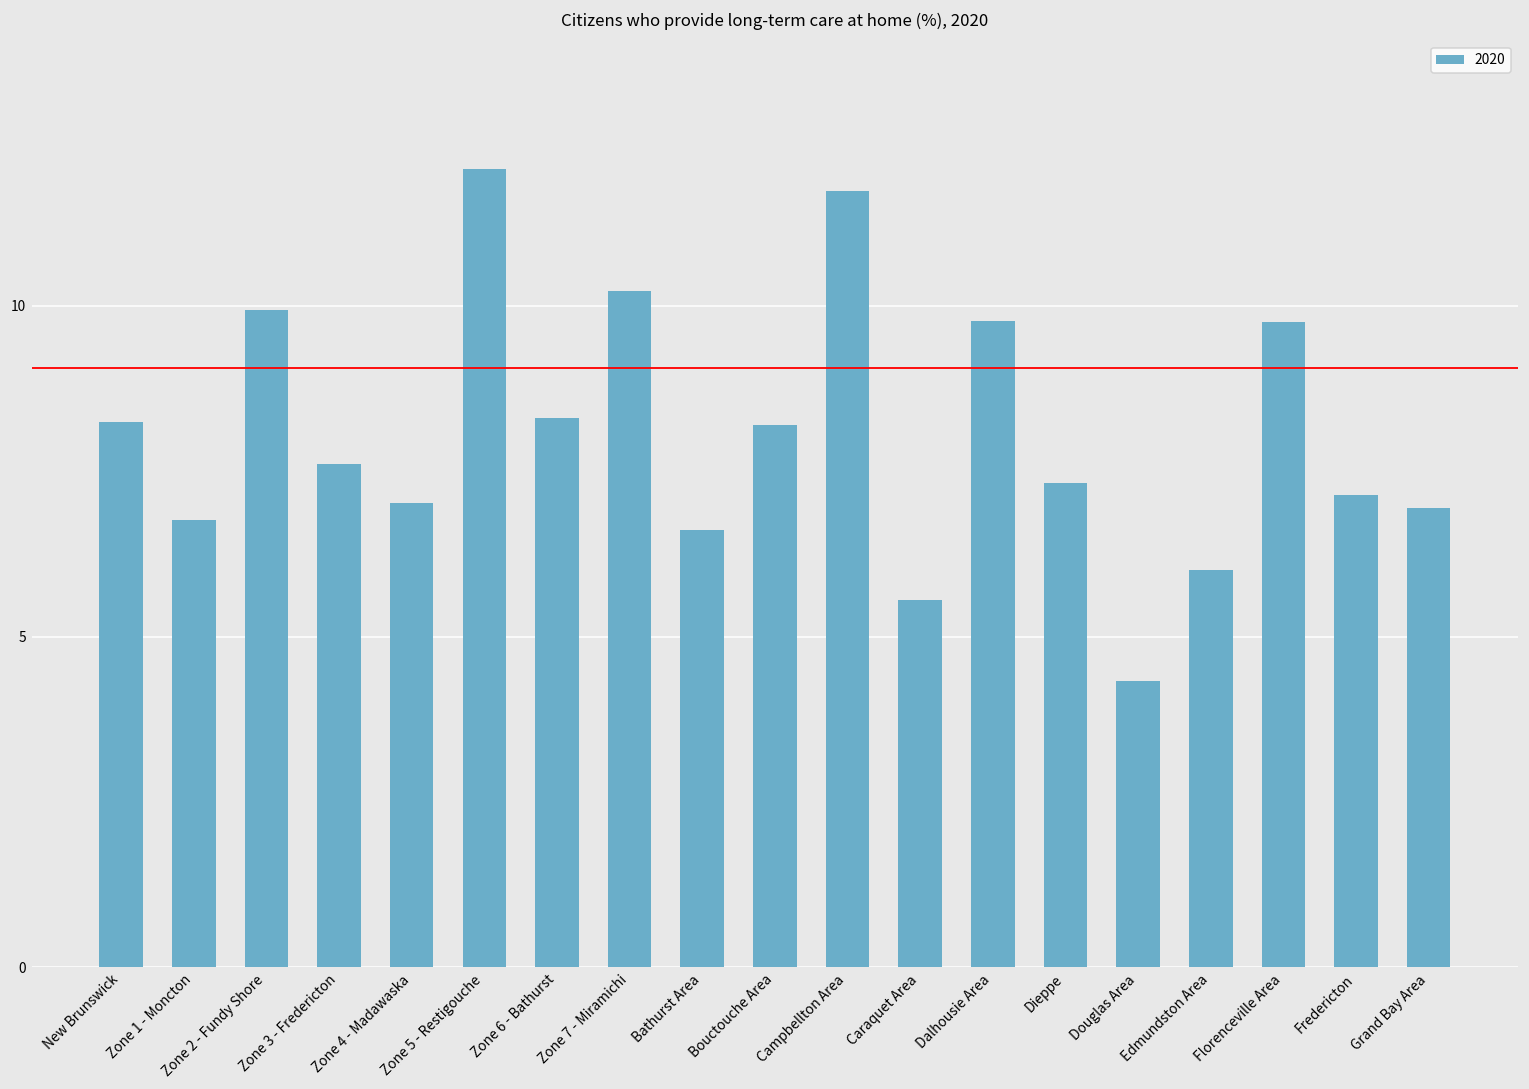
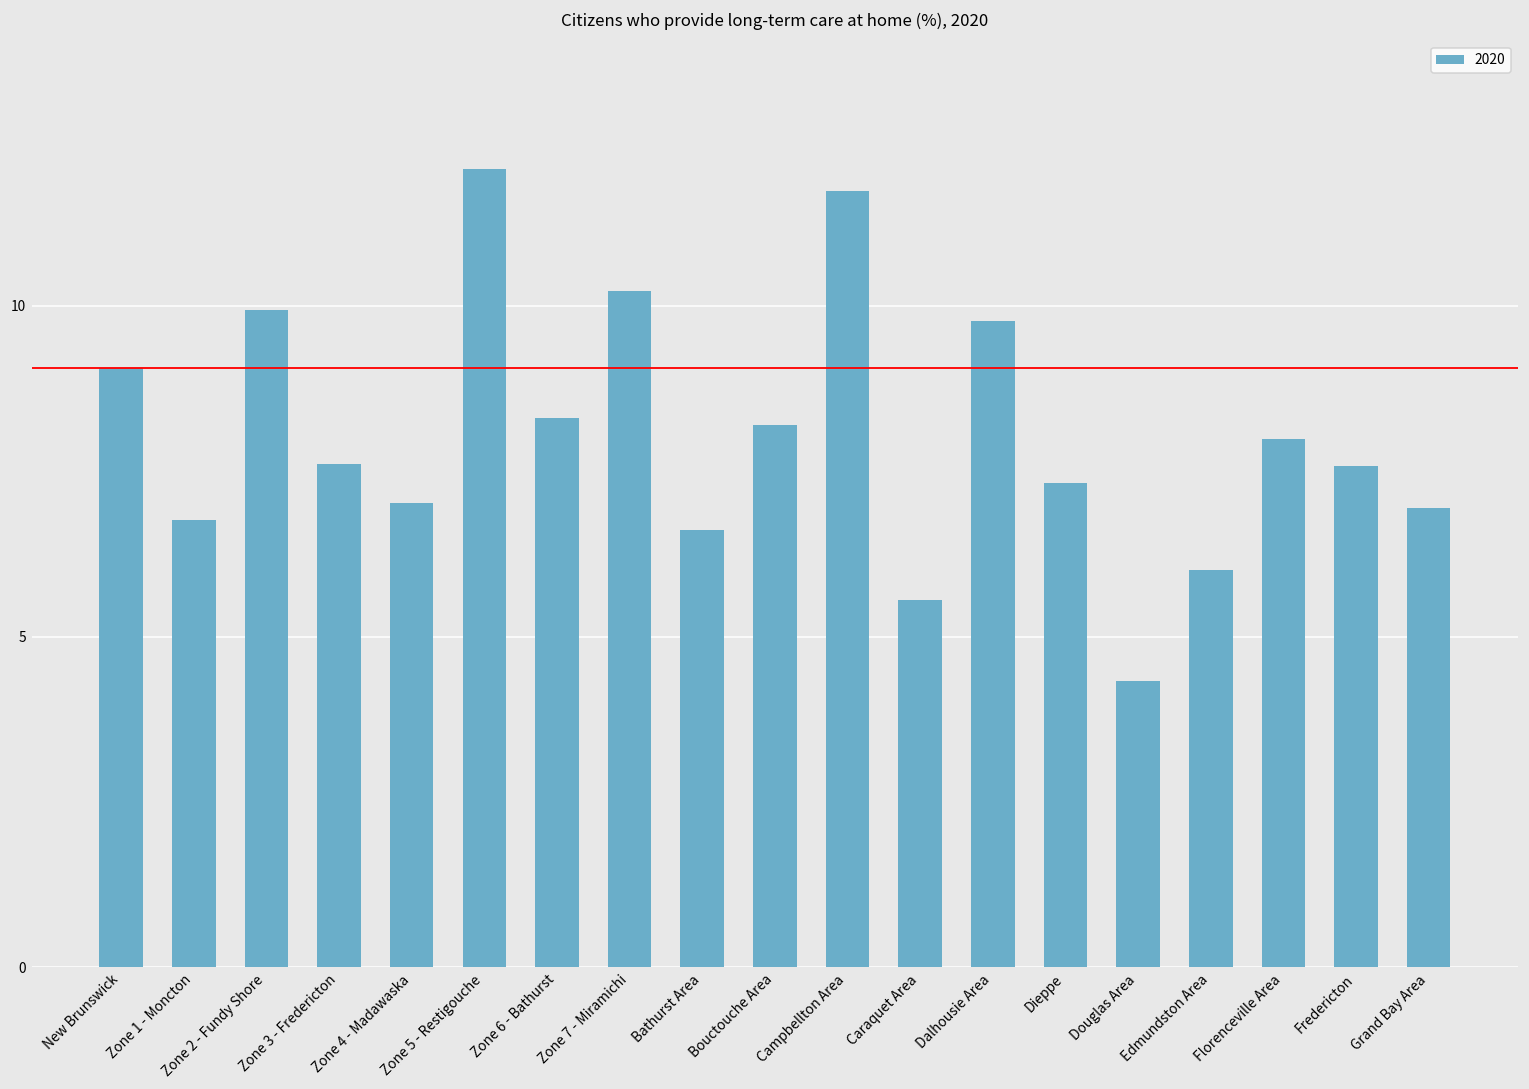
  {
-   "New Brunswick": 8.2,
+   "New Brunswick": 9.1,
    "Zone 1 - Moncton": 6.8,
    "Zone 2 - Fundy Shore": 9.9,
    "Zone 3 - Fredericton": 7.6,
    "Zone 4 - Madawaska": 7.0,
    "Zone 5 - Restigouche": 12.1,
    "Zone 6 - Bathurst": 8.3,
    "Zone 7 - Miramichi": 10.2,
    "Bathurst Area": 6.6,
    "Bouctouche Area": 8.2,
    "Campbellton Area": 11.7,
    "Caraquet Area": 5.5,
    "Dalhousie Area": 9.8,
    "Dieppe": 7.3,
    "Douglas Area": 4.3,
    "Edmundston Area": 6.0,
-   "Florenceville Area": 9.8,
-   "Fredericton": 7.1,
+   "Florenceville Area": 8.0,
+   "Fredericton": 7.6,
    "Grand Bay Area": 6.9
  }
